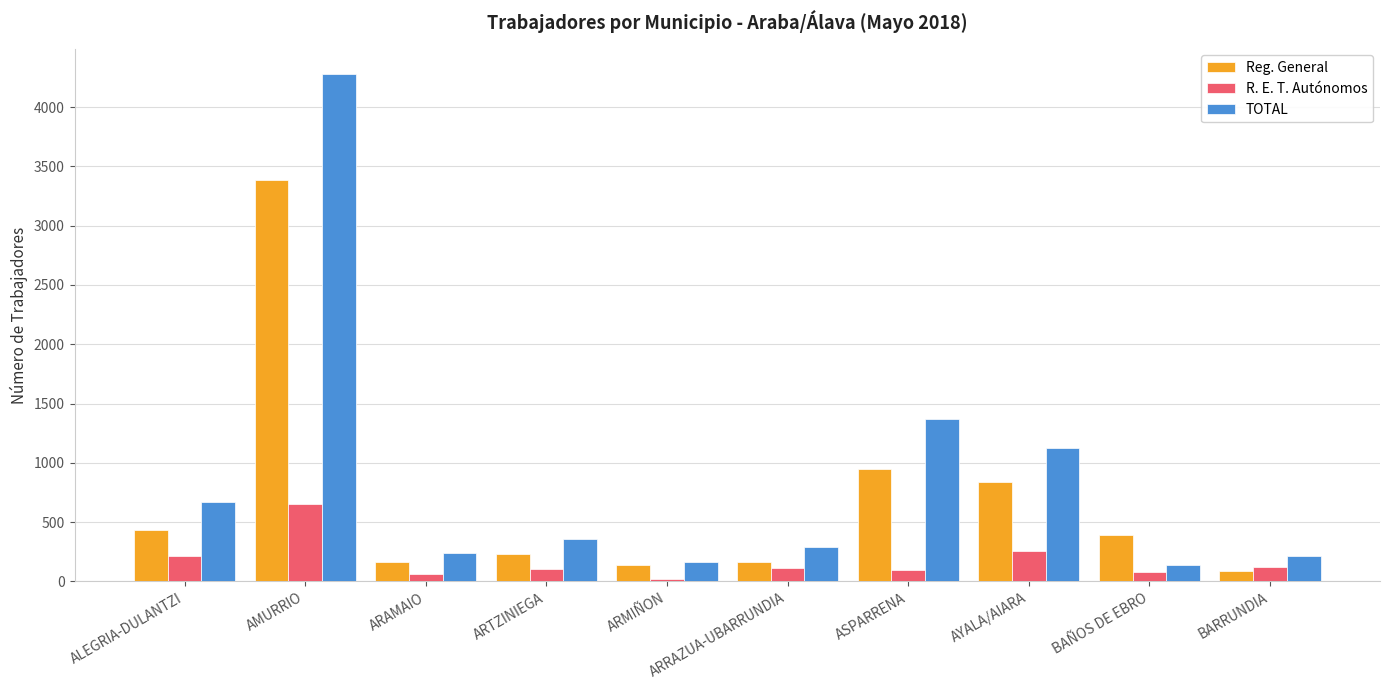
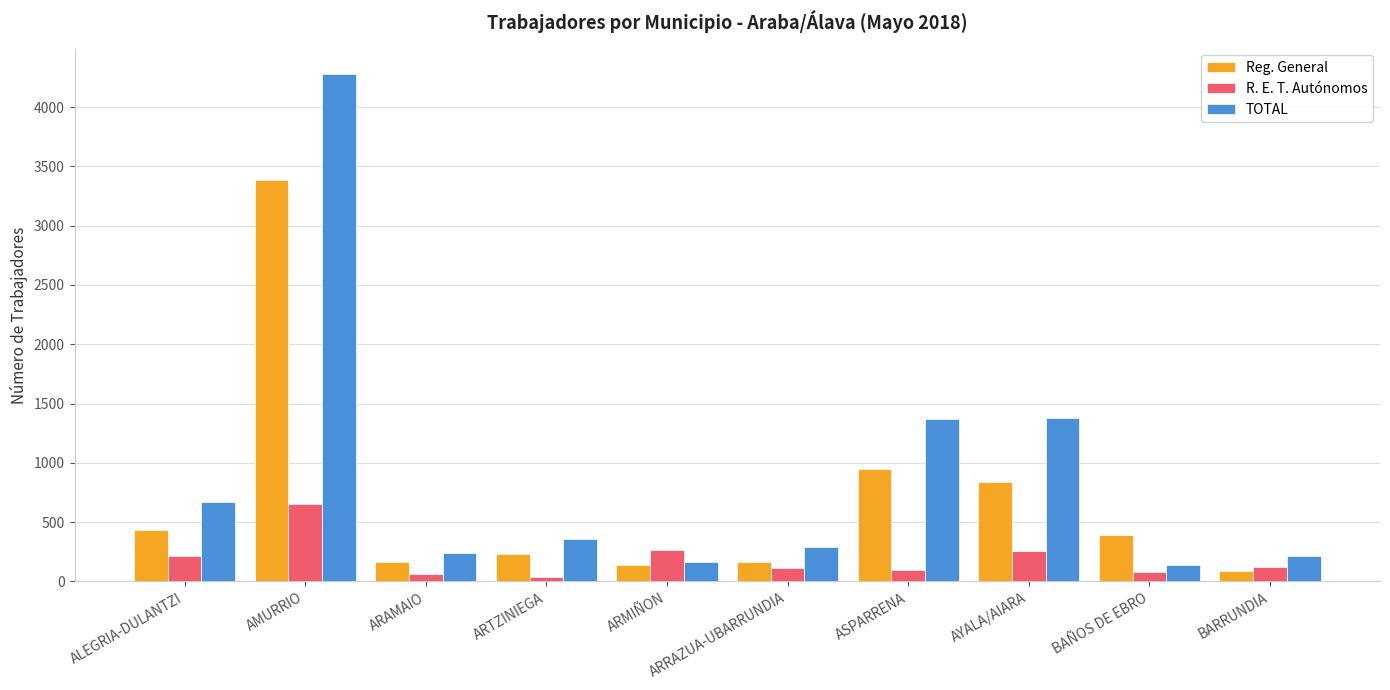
  {
    "Reg. General": {
      "ALEGRIA-DULANTZI": 440,
      "AMURRIO": 3380,
      "ARAMAIO": 170,
      "ARTZINIEGA": 240,
      "ARMIÑON": 140,
      "ARRAZUA-UBARRUNDIA": 170,
      "ASPARRENA": 950,
      "AYALA/AIARA": 840,
      "BAÑOS DE EBRO": 390,
      "BARRUNDIA": 90
    },
    "R. E. T. Autónomos": {
      "ALEGRIA-DULANTZI": 220,
      "AMURRIO": 650,
      "ARAMAIO": 60,
-     "ARTZINIEGA": 110,
-     "ARMIÑON": 20,
+     "ARTZINIEGA": 40,
+     "ARMIÑON": 260,
      "ARRAZUA-UBARRUNDIA": 110,
      "ASPARRENA": 100,
      "AYALA/AIARA": 260,
      "BAÑOS DE EBRO": 80,
      "BARRUNDIA": 120
    },
    "TOTAL": {
      "ALEGRIA-DULANTZI": 670,
      "AMURRIO": 4280,
      "ARAMAIO": 240,
      "ARTZINIEGA": 360,
      "ARMIÑON": 160,
      "ARRAZUA-UBARRUNDIA": 290,
      "ASPARRENA": 1370,
-     "AYALA/AIARA": 1130,
+     "AYALA/AIARA": 1380,
      "BAÑOS DE EBRO": 140,
      "BARRUNDIA": 220
    }
  }
